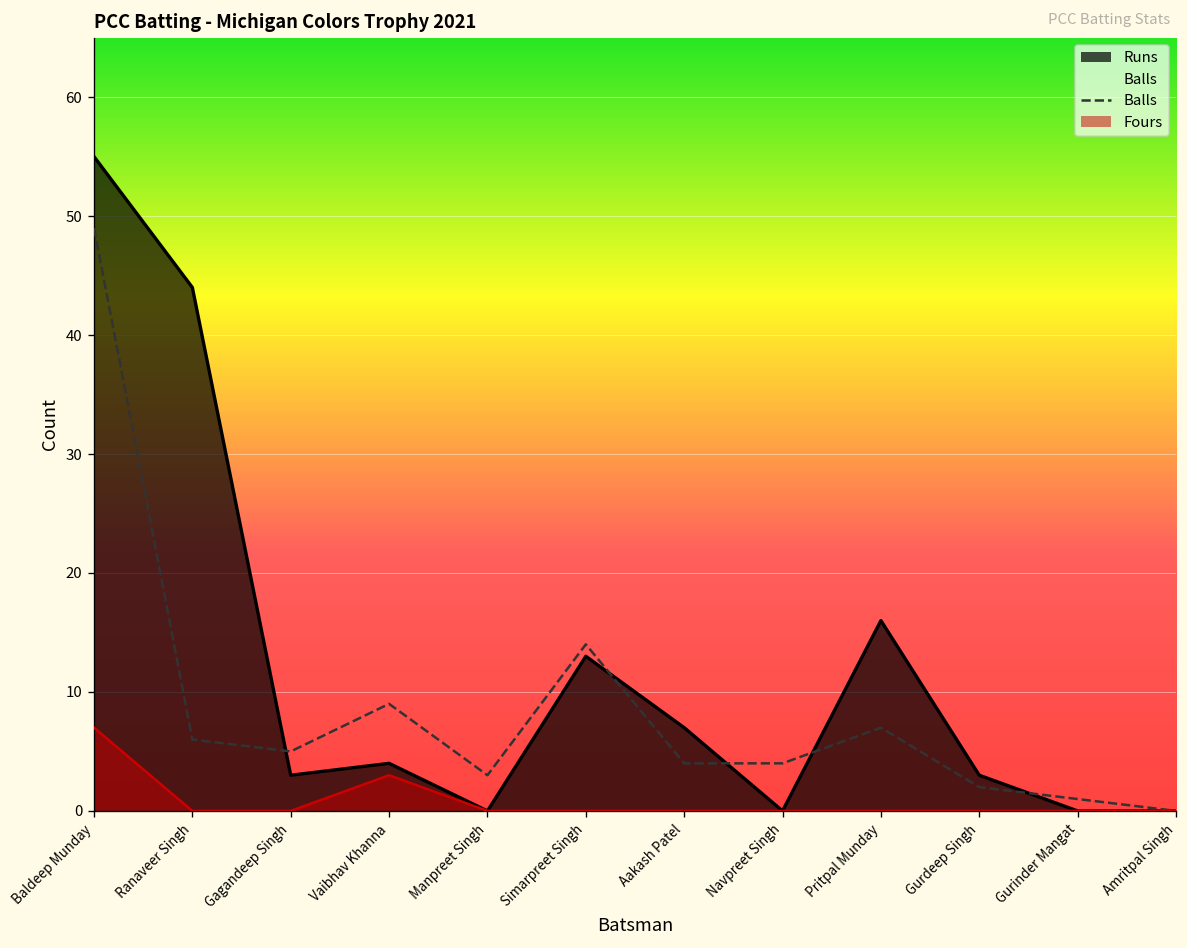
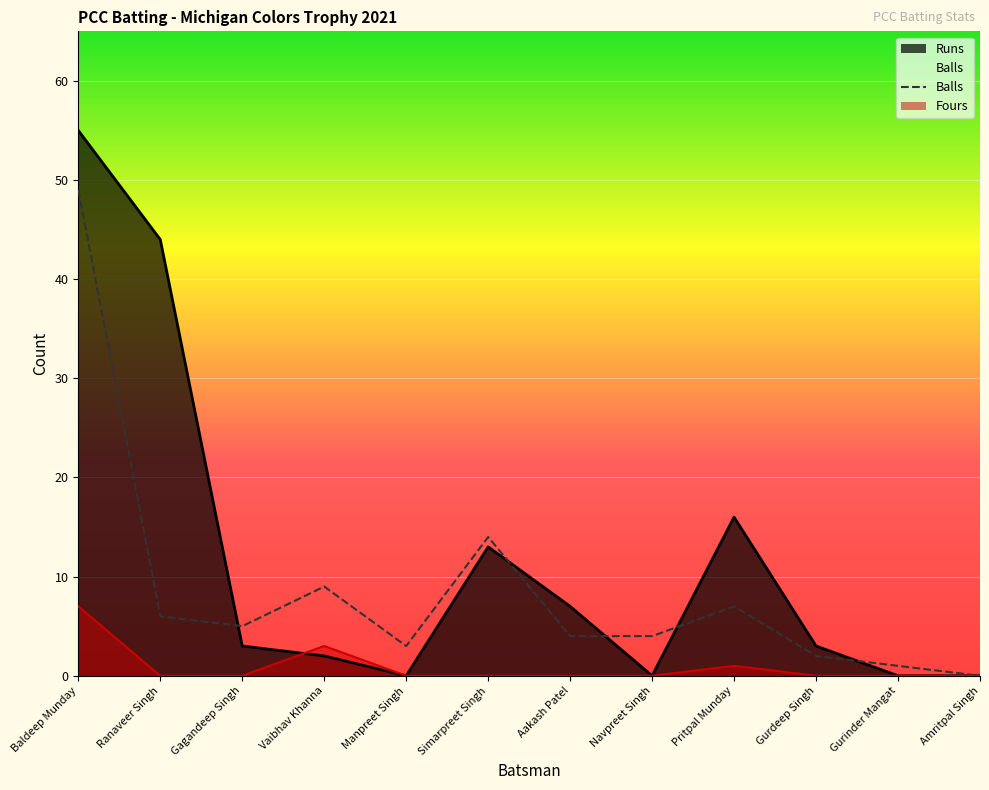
  {
    "Runs": {
      "Baldeep Munday": 55,
      "Ranaveer Singh": 44,
      "Gagandeep Singh": 3,
-     "Vaibhav Khanna": 4,
+     "Vaibhav Khanna": 2,
      "Simarpreet Singh": 13,
      "Aakash Patel": 7,
      "Pritpal Munday": 16,
      "Gurdeep Singh": 3
    },
    "Fours": {
      "Baldeep Munday": 7,
      "Ranaveer Singh": 0,
      "Gagandeep Singh": 0,
      "Vaibhav Khanna": 3,
      "Simarpreet Singh": 0,
      "Aakash Patel": 0,
-     "Pritpal Munday": 0,
+     "Pritpal Munday": 1,
      "Gurdeep Singh": 0
    }
  }
